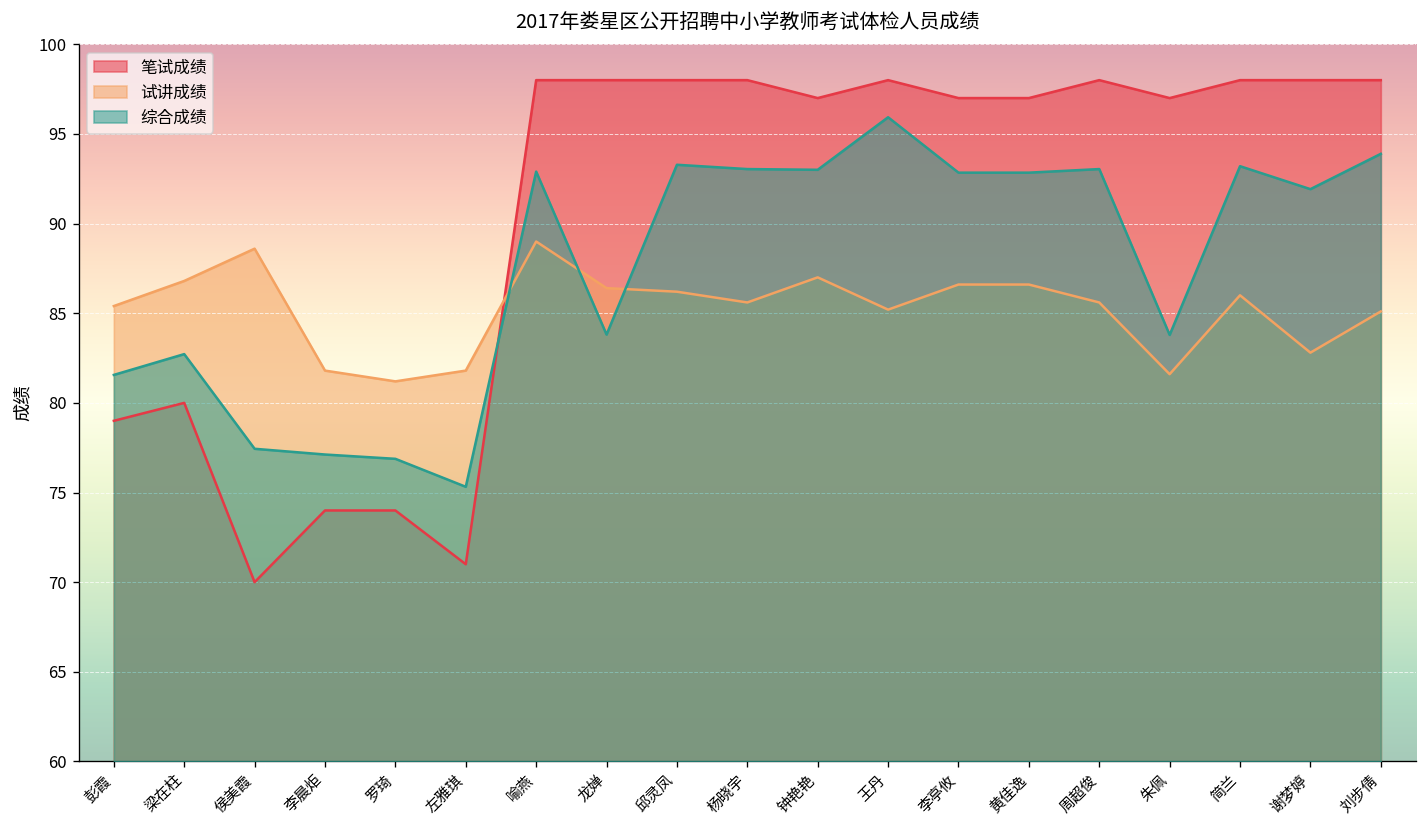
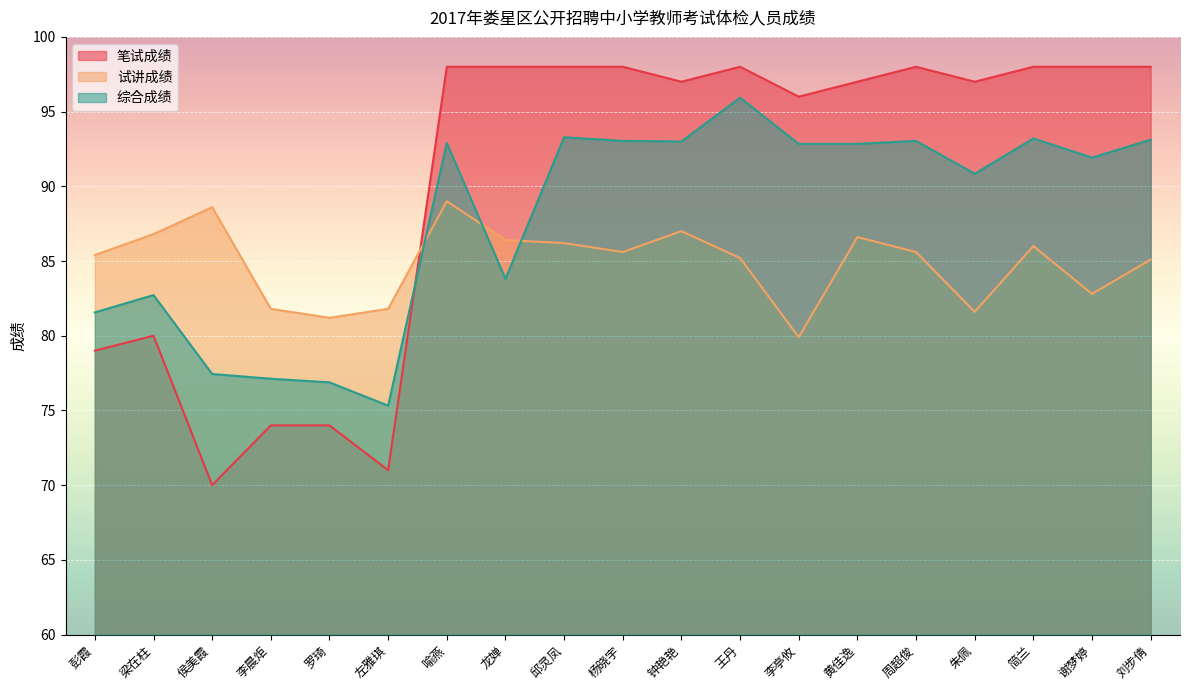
  {
    "笔试成绩": {
      "彭霞": 79,
      "梁在柱": 80,
      "侯美霞": 70,
      "李晨炬": 74,
      "罗琦": 74,
      "左雅琪": 71,
      "喻燕": 98,
      "龙婵": 98,
      "邱灵凤": 98,
      "杨晓宇": 98,
      "钟艳艳": 97,
      "王丹": 98,
-     "李亭攸": 97,
+     "李亭攸": 96,
      "黄佳逸": 97,
      "周超俊": 98,
      "朱佩": 97,
      "简兰": 98,
      "谢梦婷": 98,
      "刘步倩": 98
    },
    "试讲成绩": {
      "彭霞": 85.4,
      "梁在柱": 86.8,
      "侯美霞": 88.6,
      "李晨炬": 81.8,
      "罗琦": 81.2,
      "左雅琪": 81.8,
      "喻燕": 89.0,
      "龙婵": 86.4,
      "邱灵凤": 86.2,
      "杨晓宇": 85.6,
      "钟艳艳": 87.0,
      "王丹": 85.2,
-     "李亭攸": 86.6,
+     "李亭攸": 79.9,
      "黄佳逸": 86.6,
      "周超俊": 85.6,
      "朱佩": 81.6,
      "简兰": 86.0,
      "谢梦婷": 82.8,
      "刘步倩": 85.1
    },
    "综合成绩": {
      "彭霞": 81.6,
      "梁在柱": 82.7,
      "侯美霞": 77.4,
      "李晨炬": 77.1,
      "罗琦": 76.9,
      "左雅琪": 75.3,
      "喻燕": 92.9,
      "龙婵": 83.8,
      "邱灵凤": 93.3,
      "杨晓宇": 93.0,
      "钟艳艳": 93.0,
      "王丹": 95.9,
      "李亭攸": 92.8,
      "黄佳逸": 92.8,
      "周超俊": 93.0,
-     "朱佩": 83.8,
+     "朱佩": 90.8,
      "简兰": 93.2,
      "谢梦婷": 91.9,
-     "刘步倩": 93.9
+     "刘步倩": 93.1
    }
  }
